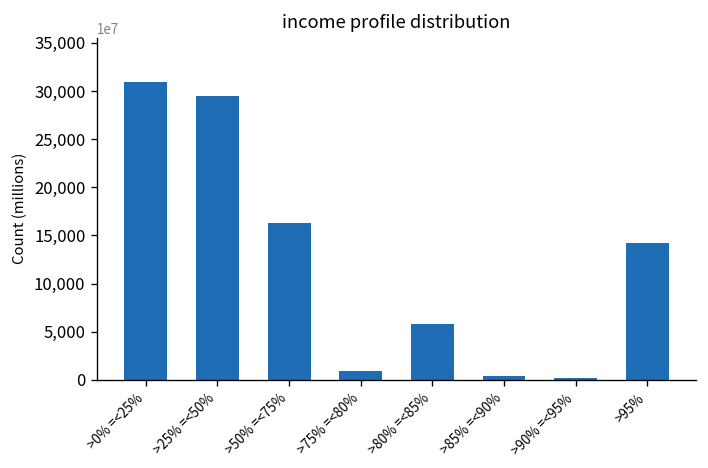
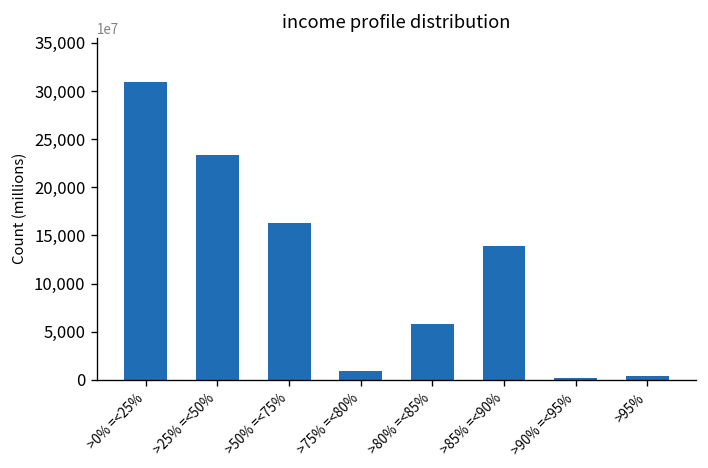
  {
    ">0% =<25%": "31,000",
-   ">25% =<50%": "29,000",
+   ">25% =<50%": "23,000",
    ">50% =<75%": "16,000",
    ">75% =<80%": "1,000",
    ">80% =<85%": "6,000",
-   ">85% =<90%": "0",
-   ">95%": "14,000"
+   ">85% =<90%": "14,000",
+   ">95%": "0"
  }
